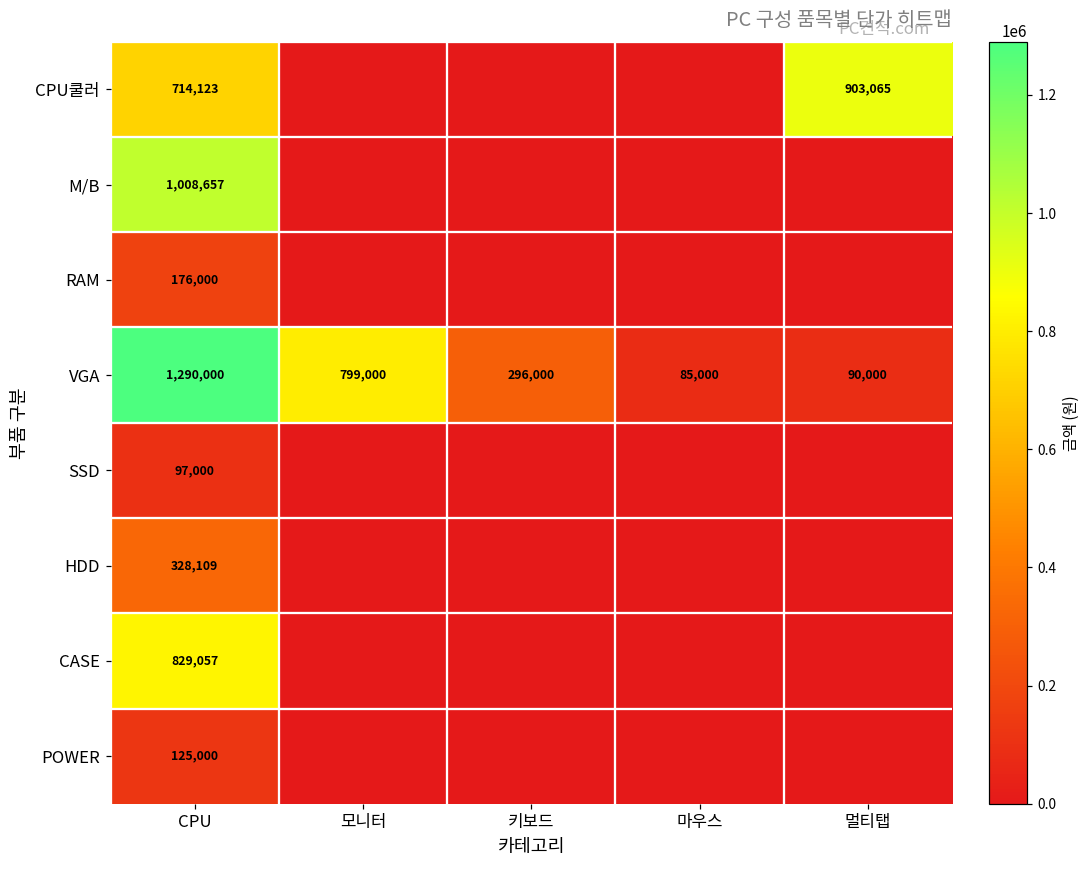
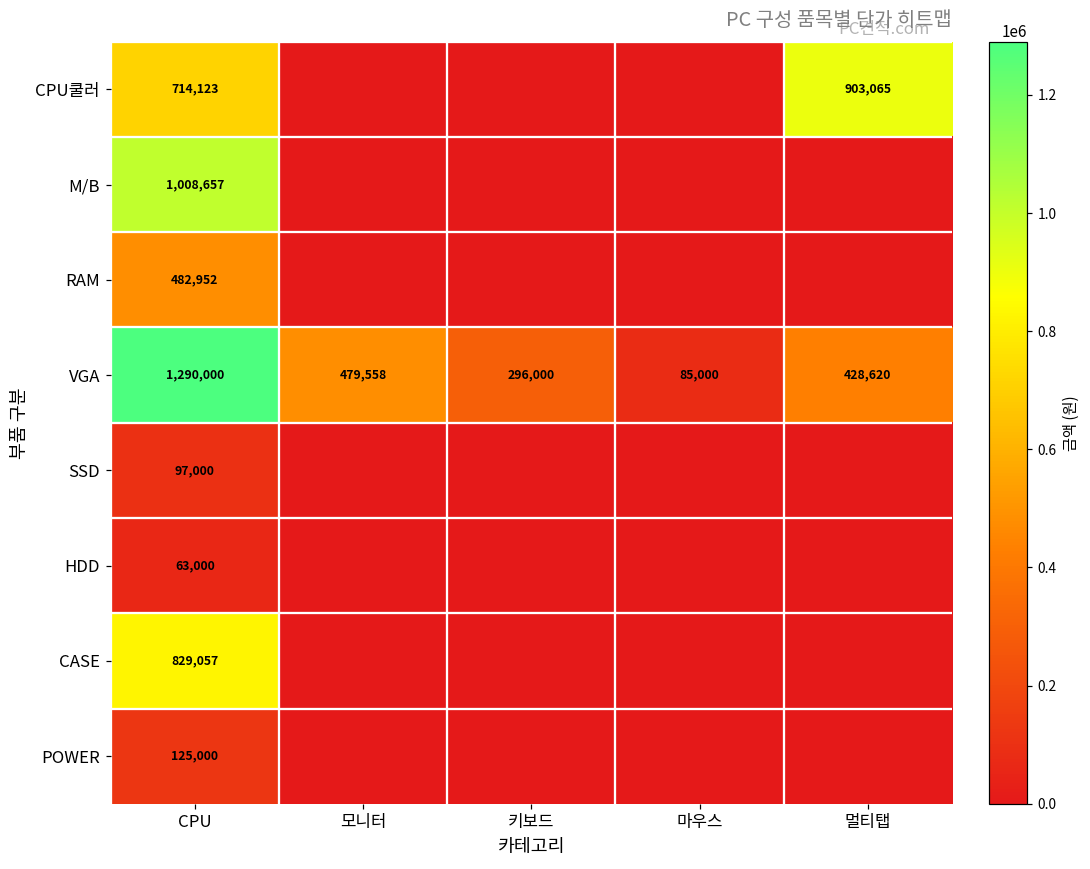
  {
    "CPU쿨러": {
      "CPU": "714,123",
      "멀티탭": "903,065"
    },
    "M/B": {
      "CPU": "1,008,657"
    },
    "RAM": {
-     "CPU": "176,000"
+     "CPU": "482,952"
    },
    "VGA": {
      "CPU": "1,290,000",
-     "모니터": "799,000",
+     "모니터": "479,558",
      "키보드": "296,000",
      "마우스": "85,000",
-     "멀티탭": "90,000"
+     "멀티탭": "428,620"
    },
    "SSD": {
      "CPU": "97,000"
    },
    "HDD": {
-     "CPU": "328,109"
+     "CPU": "63,000"
    },
    "CASE": {
      "CPU": "829,057"
    },
    "POWER": {
      "CPU": "125,000"
    }
  }
